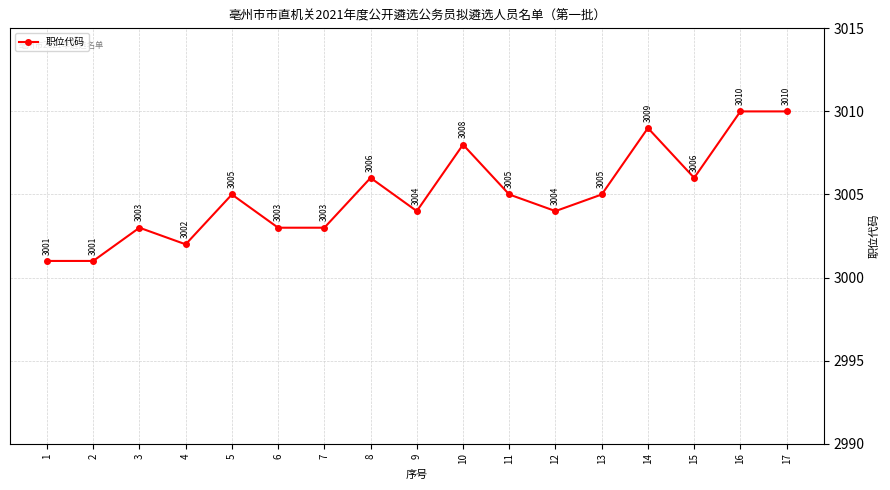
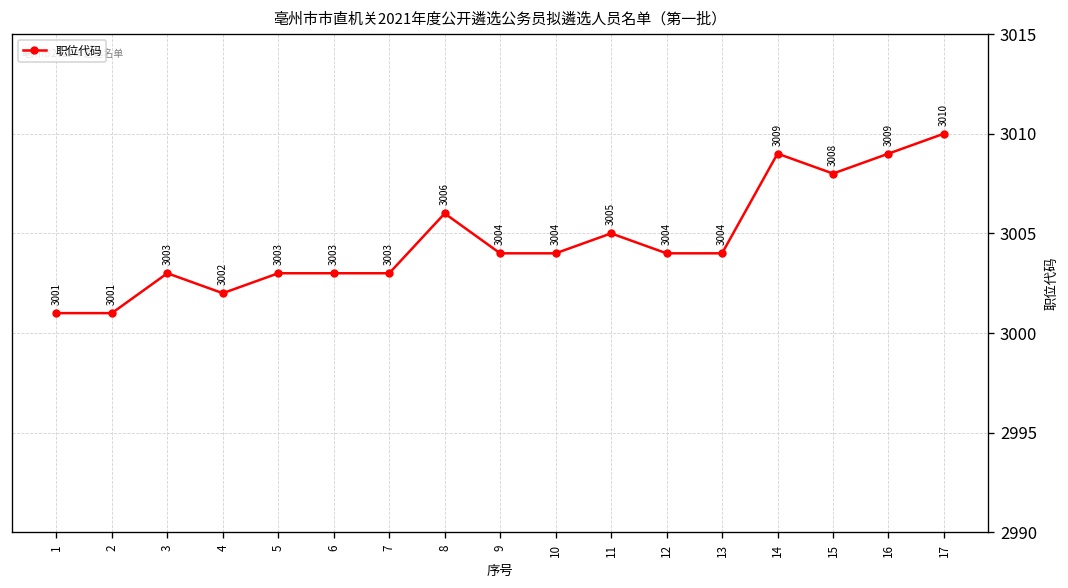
  {
    "1": 3001,
    "2": 3001,
    "3": 3003,
    "4": 3002,
-   "5": 3005,
+   "5": 3003,
    "6": 3003,
    "7": 3003,
    "8": 3006,
    "9": 3004,
-   "10": 3008,
+   "10": 3004,
    "11": 3005,
    "12": 3004,
-   "13": 3005,
+   "13": 3004,
    "14": 3009,
-   "15": 3006,
-   "16": 3010,
+   "15": 3008,
+   "16": 3009,
    "17": 3010
  }
